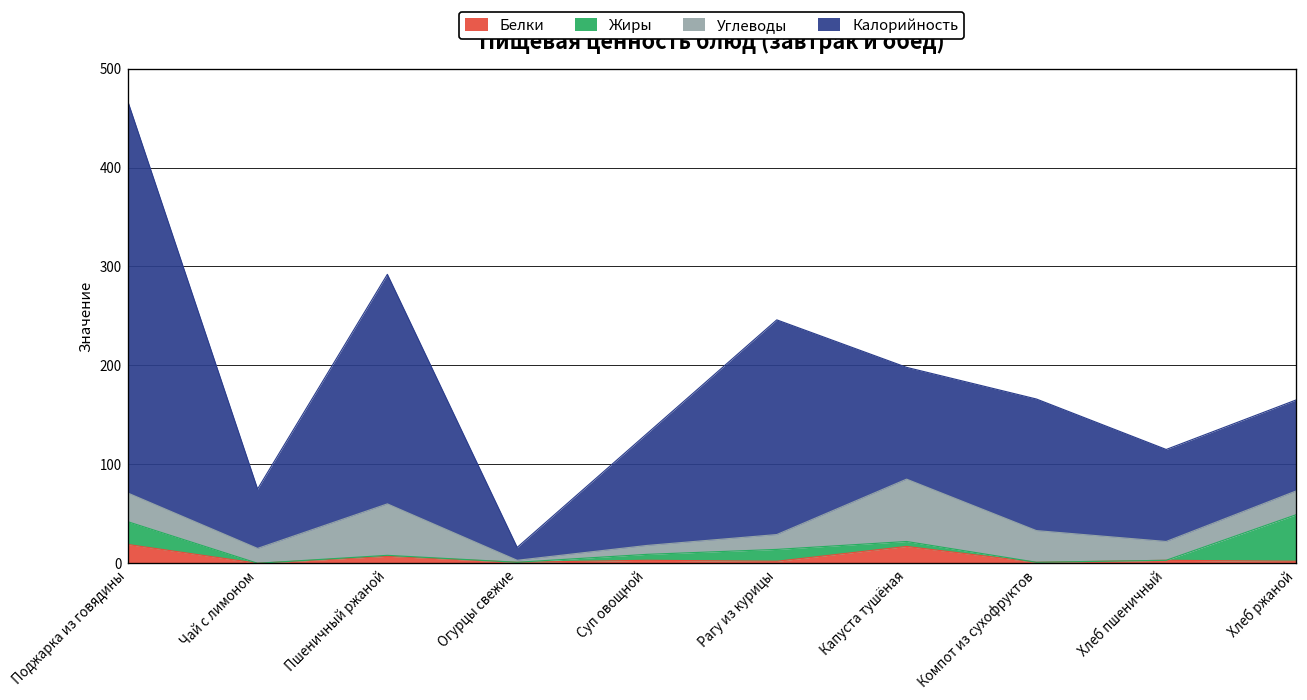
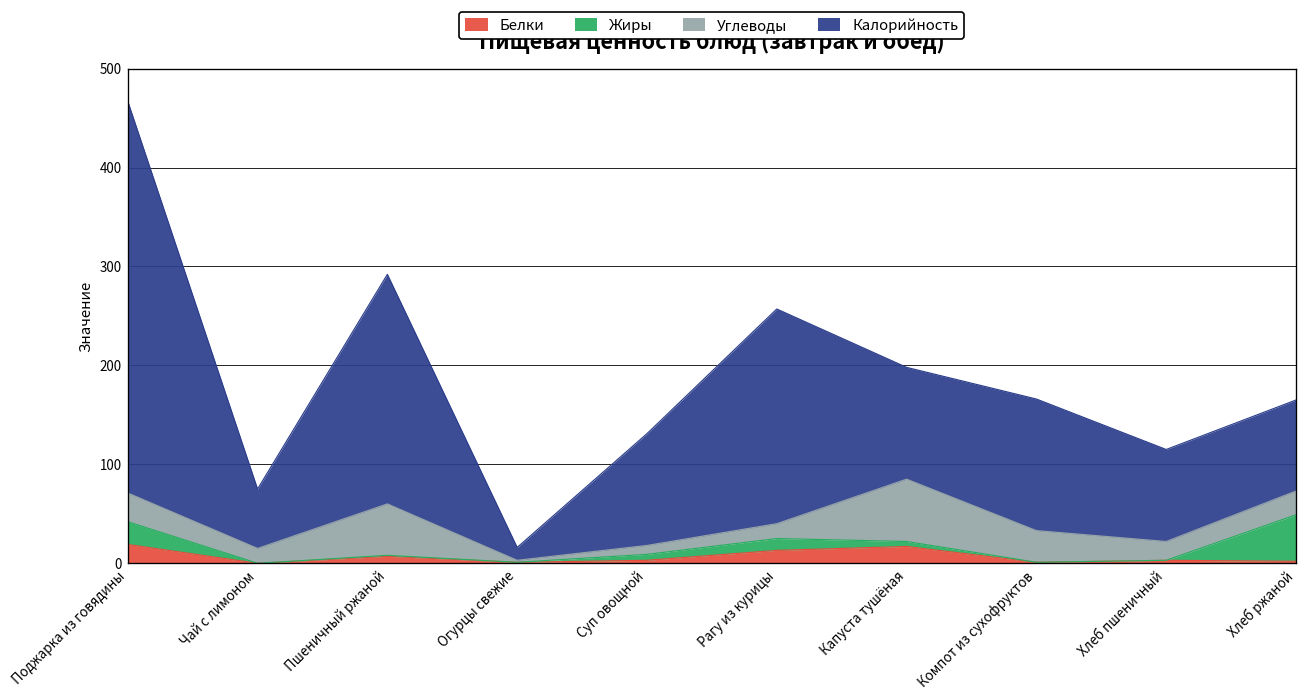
  {
    "Белки": {
      "Поджарка из говядины": 20,
      "Суп овощной": 0,
-     "Рагу из курицы": 0,
+     "Рагу из курицы": 10,
      "Капуста тушёная": 20,
      "Хлеб ржаной": 0
    },
    "Жиры": {
      "Поджарка из говядины": 20,
      "Суп овощной": 10,
      "Рагу из курицы": 10,
      "Капуста тушёная": 10,
      "Хлеб ржаной": 50
    },
    "Углеводы": {
      "Поджарка из говядины": 30,
      "Чай с лимоном": 20,
      "Пшеничный ржаной": 50,
      "Суп овощной": 10,
      "Рагу из курицы": 20,
      "Капуста тушёная": 60,
      "Компот из сухофруктов": 30,
      "Хлеб пшеничный": 20,
      "Хлеб ржаной": 20
    },
    "Калорийность": {
      "Поджарка из говядины": 400,
      "Чай с лимоном": 60,
      "Пшеничный ржаной": 230,
      "Огурцы свежие": 10,
      "Суп овощной": 110,
      "Рагу из курицы": 220,
      "Капуста тушёная": 110,
      "Компот из сухофруктов": 130,
      "Хлеб пшеничный": 90,
      "Хлеб ржаной": 90
    }
  }
